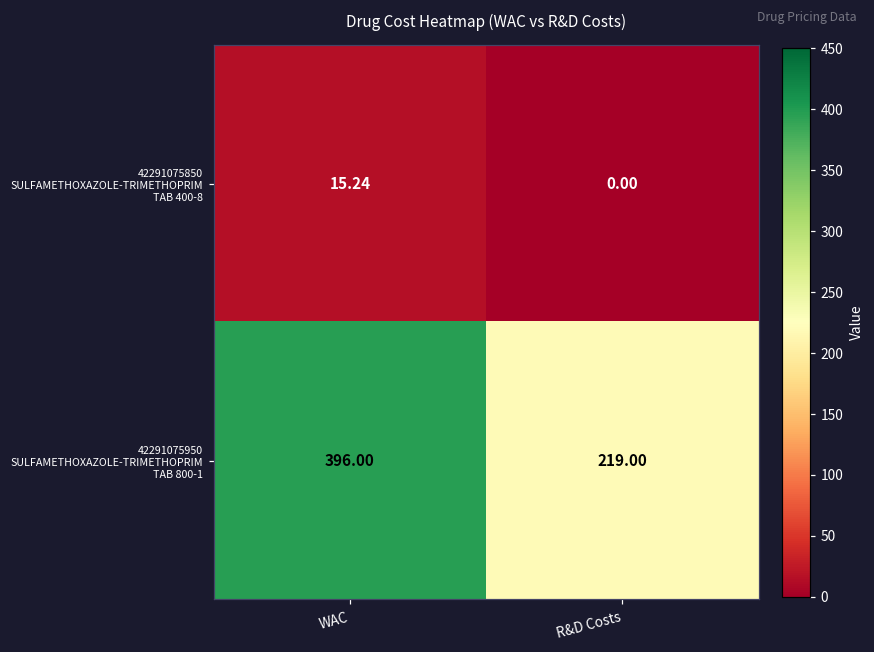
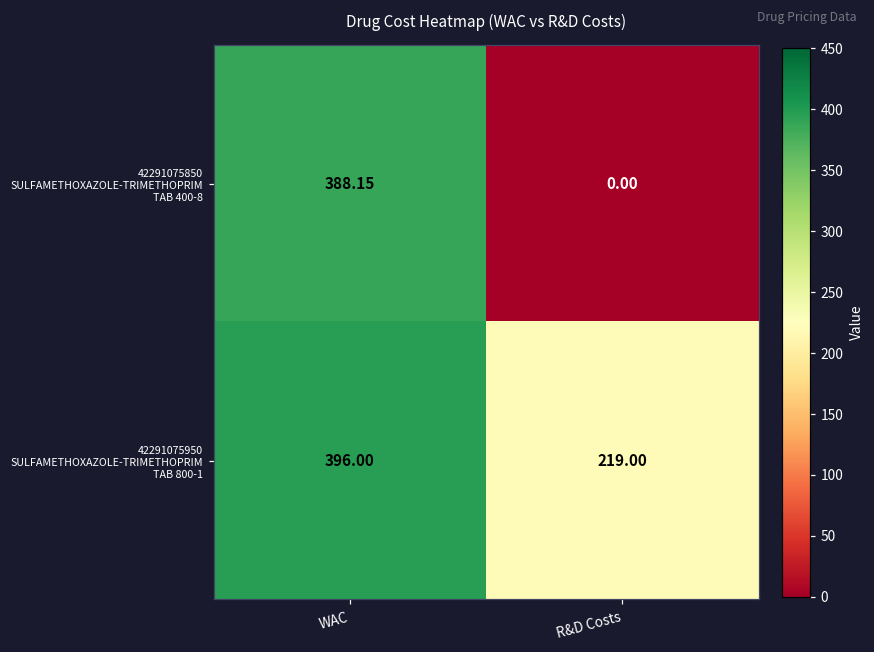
  {
    "42291075850 SULFAMETHOXAZOLE-TRIMETHOPRIM TAB 400-8": {
-     "WAC": 15.24,
+     "WAC": 388.15,
      "R&D Costs": 0.00
    },
    "42291075950 SULFAMETHOXAZOLE-TRIMETHOPRIM TAB 800-1": {
      "WAC": 396.00,
      "R&D Costs": 219.00
    }
  }
